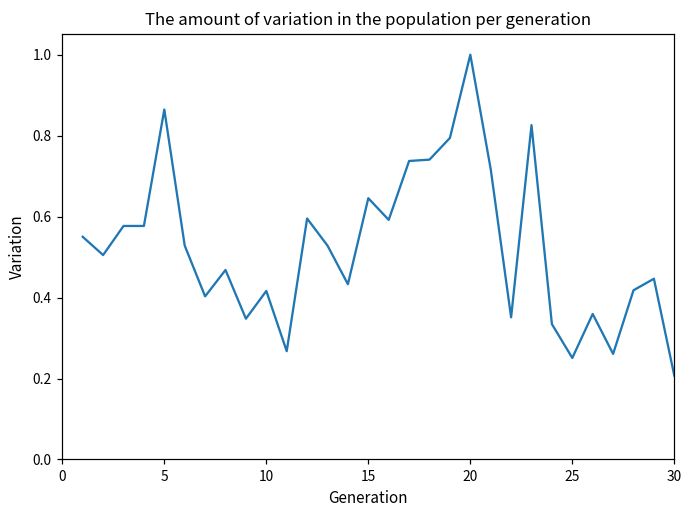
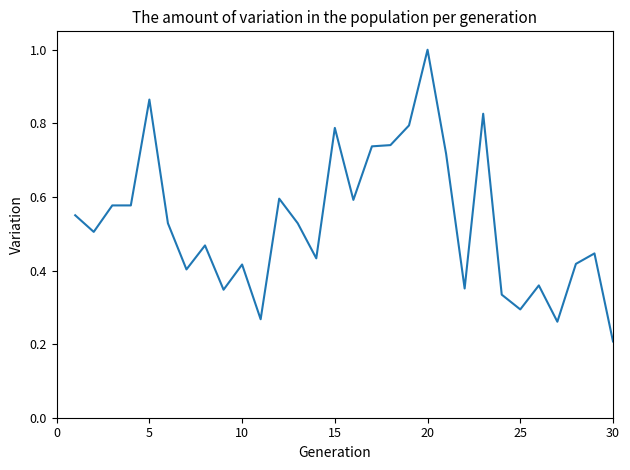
  {
    "5": 0.86,
    "10": 0.42,
-   "15": 0.65,
+   "15": 0.79,
    "20": 1.00,
-   "25": 0.25,
+   "25": 0.29,
    "30": 0.21
  }
